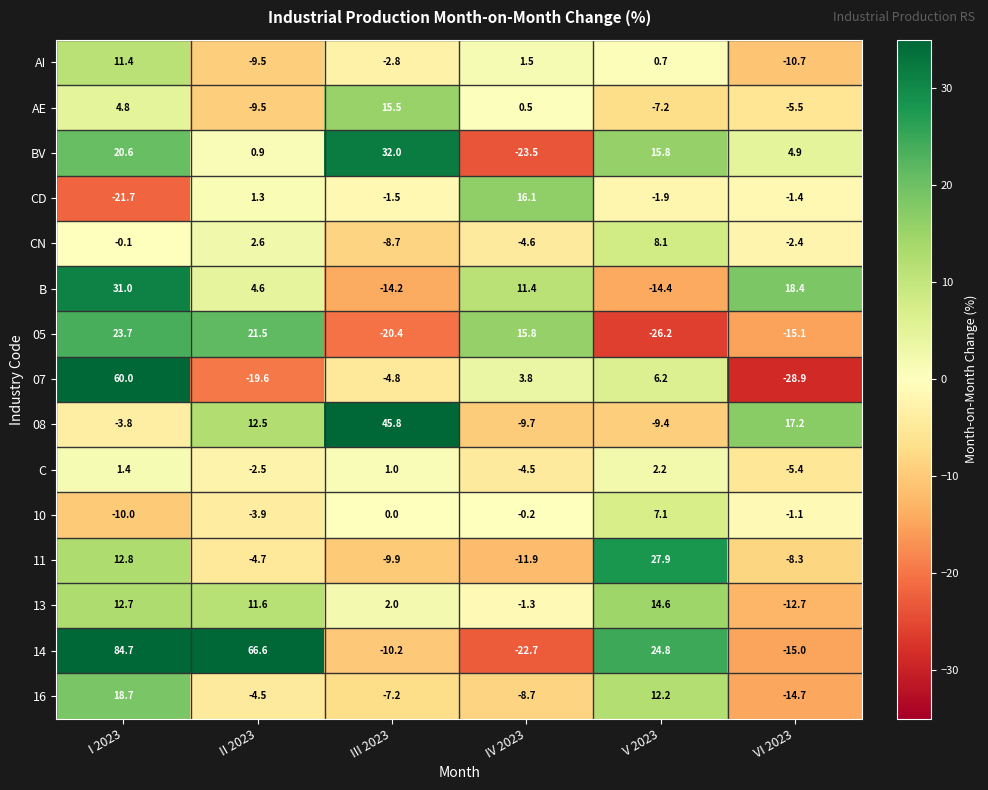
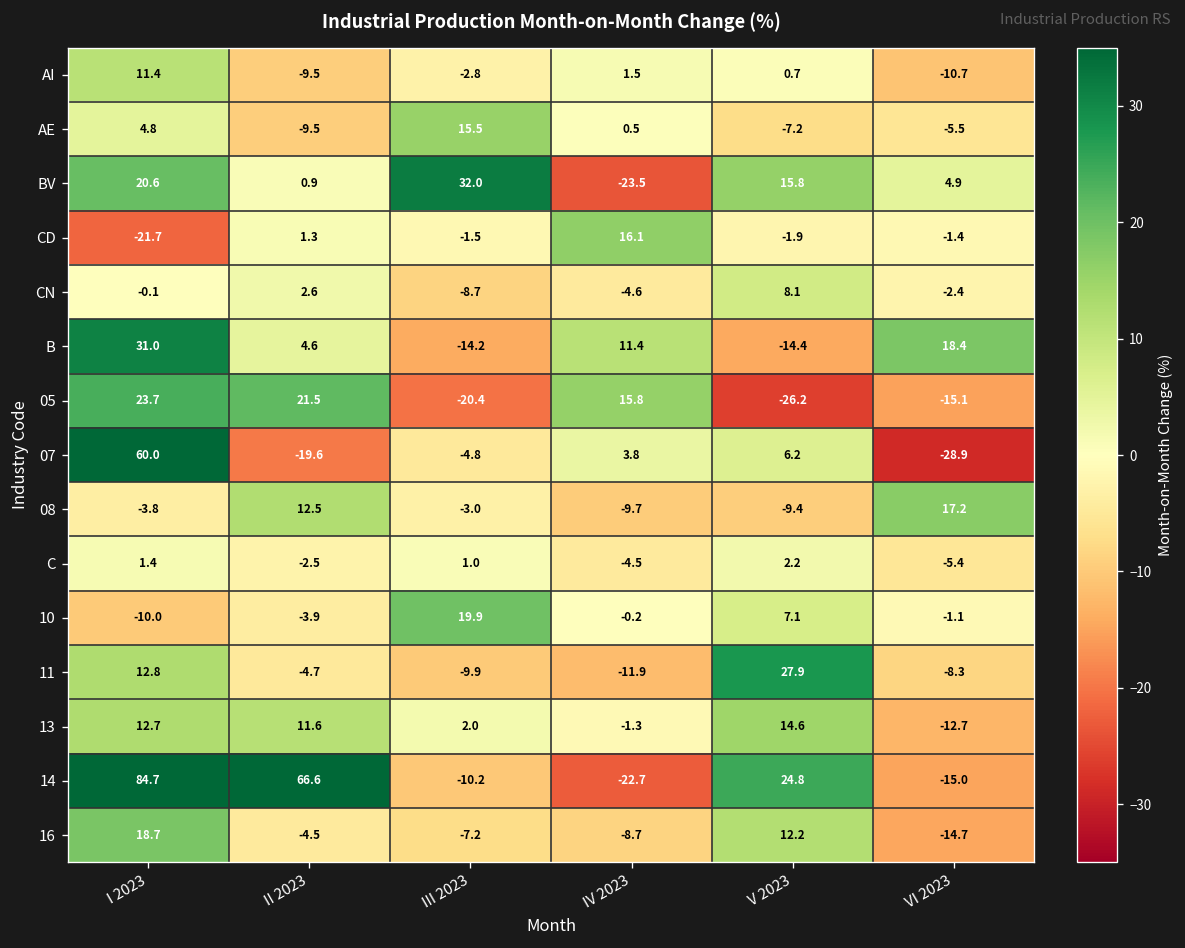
  {
    "AI": {
      "I 2023": 11.4,
      "II 2023": -9.5,
      "III 2023": -2.8,
      "IV 2023": 1.5,
      "V 2023": 0.7,
      "VI 2023": -10.7
    },
    "AE": {
      "I 2023": 4.8,
      "II 2023": -9.5,
      "III 2023": 15.5,
      "IV 2023": 0.5,
      "V 2023": -7.2,
      "VI 2023": -5.5
    },
    "BV": {
      "I 2023": 20.6,
      "II 2023": 0.9,
      "III 2023": 32.0,
      "IV 2023": -23.5,
      "V 2023": 15.8,
      "VI 2023": 4.9
    },
    "CD": {
      "I 2023": -21.7,
      "II 2023": 1.3,
      "III 2023": -1.5,
      "IV 2023": 16.1,
      "V 2023": -1.9,
      "VI 2023": -1.4
    },
    "CN": {
      "I 2023": -0.1,
      "II 2023": 2.6,
      "III 2023": -8.7,
      "IV 2023": -4.6,
      "V 2023": 8.1,
      "VI 2023": -2.4
    },
    "B": {
      "I 2023": 31.0,
      "II 2023": 4.6,
      "III 2023": -14.2,
      "IV 2023": 11.4,
      "V 2023": -14.4,
      "VI 2023": 18.4
    },
    "05": {
      "I 2023": 23.7,
      "II 2023": 21.5,
      "III 2023": -20.4,
      "IV 2023": 15.8,
      "V 2023": -26.2,
      "VI 2023": -15.1
    },
    "07": {
      "I 2023": 60.0,
      "II 2023": -19.6,
      "III 2023": -4.8,
      "IV 2023": 3.8,
      "V 2023": 6.2,
      "VI 2023": -28.9
    },
    "08": {
      "I 2023": -3.8,
      "II 2023": 12.5,
-     "III 2023": 45.8,
+     "III 2023": -3.0,
      "IV 2023": -9.7,
      "V 2023": -9.4,
      "VI 2023": 17.2
    },
    "C": {
      "I 2023": 1.4,
      "II 2023": -2.5,
      "III 2023": 1.0,
      "IV 2023": -4.5,
      "V 2023": 2.2,
      "VI 2023": -5.4
    },
    "10": {
      "I 2023": -10.0,
      "II 2023": -3.9,
-     "III 2023": 0.0,
+     "III 2023": 19.9,
      "IV 2023": -0.2,
      "V 2023": 7.1,
      "VI 2023": -1.1
    },
    "11": {
      "I 2023": 12.8,
      "II 2023": -4.7,
      "III 2023": -9.9,
      "IV 2023": -11.9,
      "V 2023": 27.9,
      "VI 2023": -8.3
    },
    "13": {
      "I 2023": 12.7,
      "II 2023": 11.6,
      "III 2023": 2.0,
      "IV 2023": -1.3,
      "V 2023": 14.6,
      "VI 2023": -12.7
    },
    "14": {
      "I 2023": 84.7,
      "II 2023": 66.6,
      "III 2023": -10.2,
      "IV 2023": -22.7,
      "V 2023": 24.8,
      "VI 2023": -15.0
    },
    "16": {
      "I 2023": 18.7,
      "II 2023": -4.5,
      "III 2023": -7.2,
      "IV 2023": -8.7,
      "V 2023": 12.2,
      "VI 2023": -14.7
    }
  }
